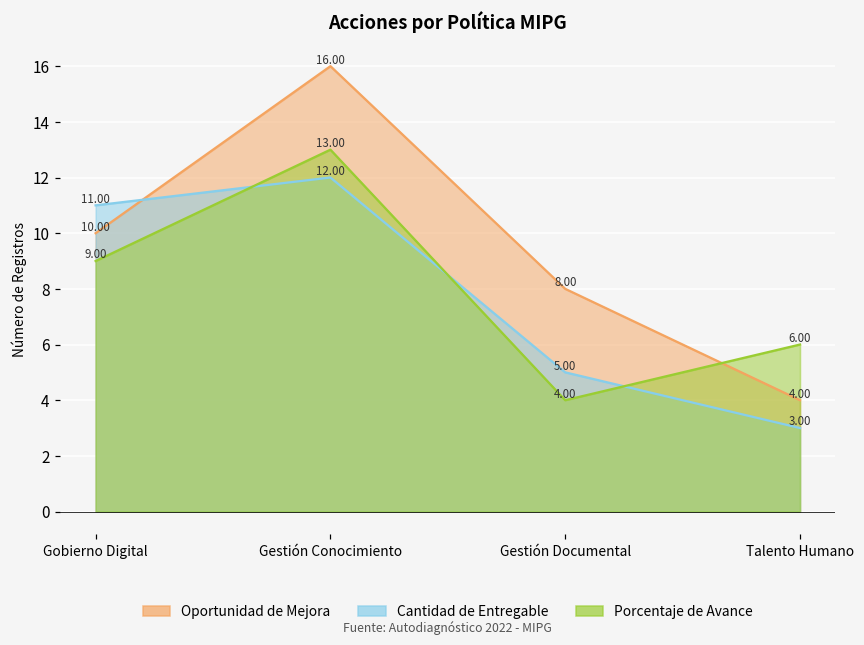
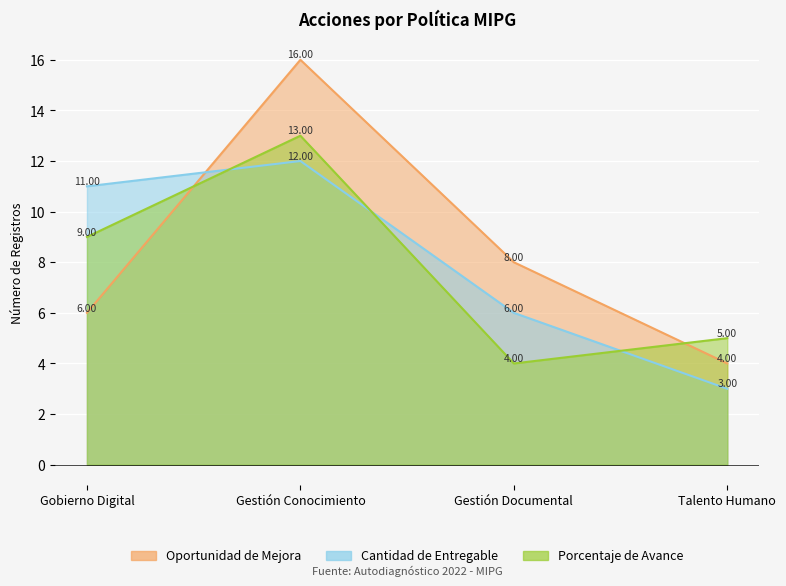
  {
    "Oportunidad de Mejora": {
-     "Gobierno Digital": 10.00,
+     "Gobierno Digital": 6.00,
      "Gestión Conocimiento": 16.00,
      "Gestión Documental": 8.00,
      "Talento Humano": 4.00
    },
    "Cantidad de Entregable": {
      "Gobierno Digital": 11.00,
      "Gestión Conocimiento": 12.00,
-     "Gestión Documental": 5.00,
+     "Gestión Documental": 6.00,
      "Talento Humano": 3.00
    },
    "Porcentaje de Avance": {
      "Gobierno Digital": 9.00,
      "Gestión Conocimiento": 13.00,
      "Gestión Documental": 4.00,
-     "Talento Humano": 6.00
+     "Talento Humano": 5.00
    }
  }
